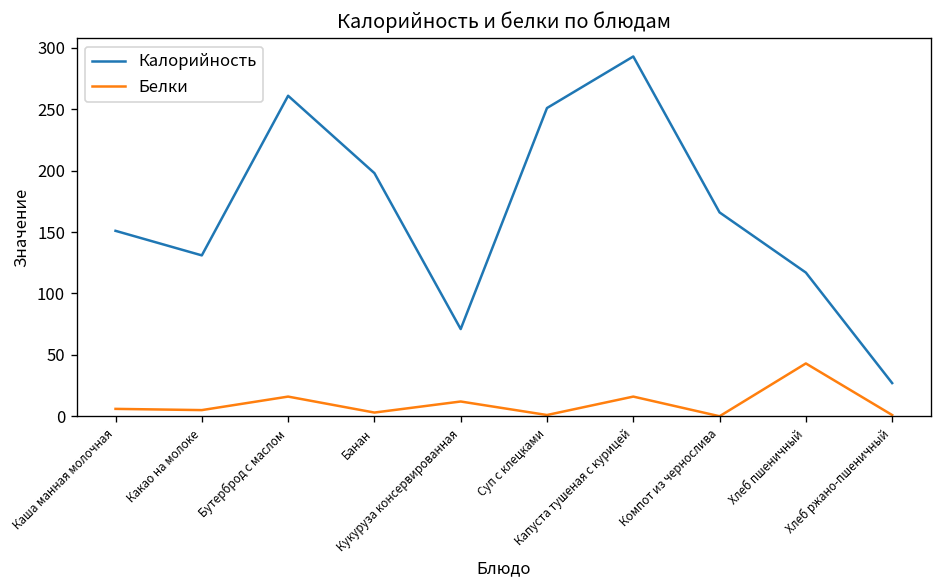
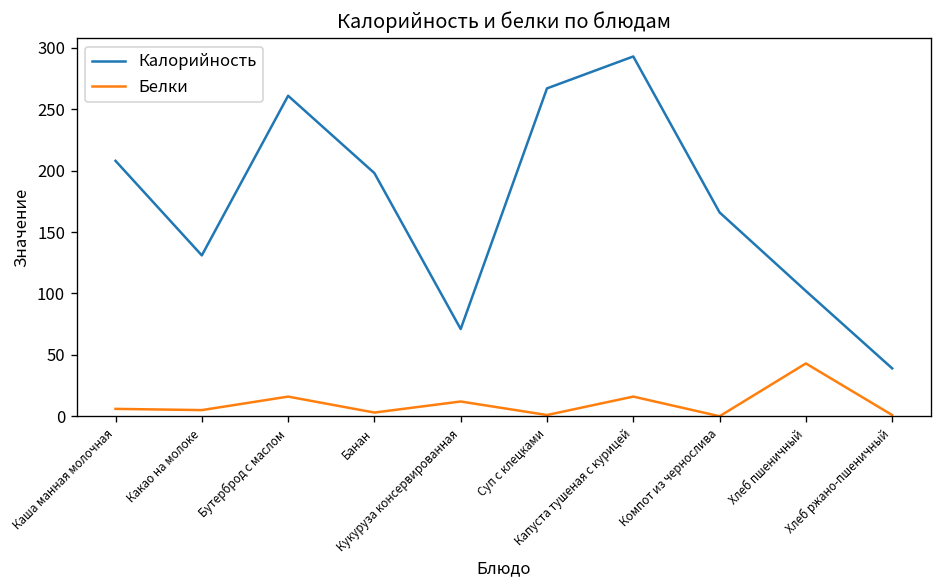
  {
    "Калорийность": {
-     "Каша манная молочная": 151,
+     "Каша манная молочная": 208,
      "Какао на молоке": 131,
      "Бутерброд с маслом": 261,
      "Банан": 198,
      "Кукуруза консервированная": 71,
-     "Суп с клецками": 251,
+     "Суп с клецками": 267,
      "Капуста тушеная с курицей": 293,
      "Компот из чернослива": 166,
-     "Хлеб пшеничный": 117,
-     "Хлеб ржано-пшеничный": 27
+     "Хлеб пшеничный": 102,
+     "Хлеб ржано-пшеничный": 39
    },
    "Белки": {
      "Каша манная молочная": 6,
      "Какао на молоке": 5,
      "Бутерброд с маслом": 16,
      "Банан": 3,
      "Кукуруза консервированная": 12,
      "Суп с клецками": 1,
      "Капуста тушеная с курицей": 16,
      "Компот из чернослива": 0,
      "Хлеб пшеничный": 43,
      "Хлеб ржано-пшеничный": 1
    }
  }
